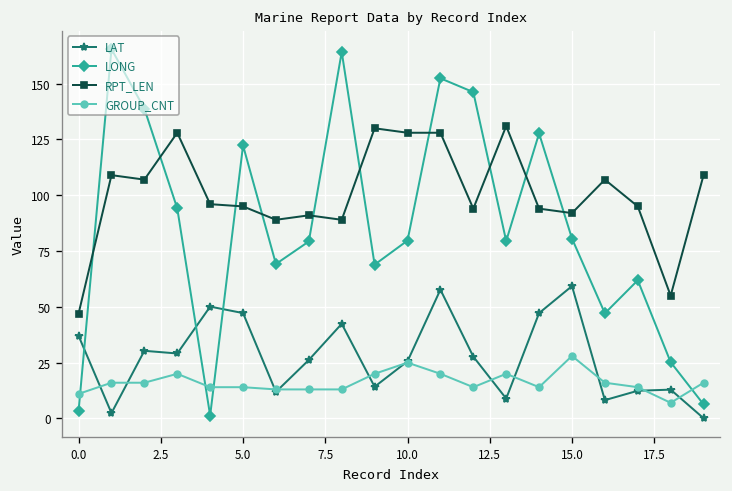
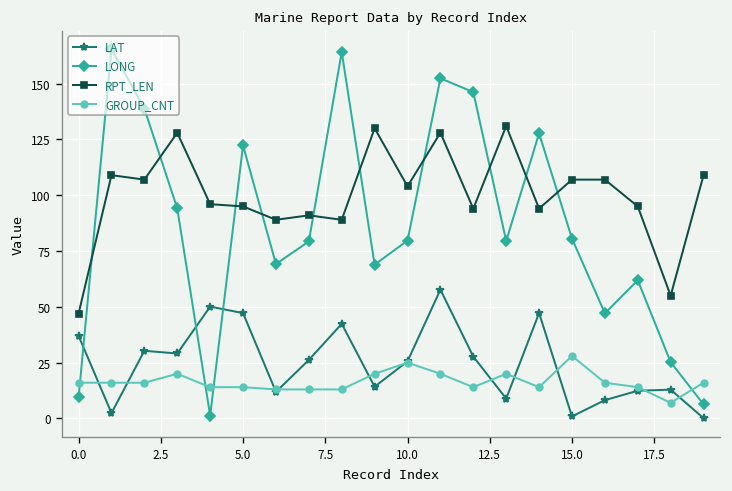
  {
    "LAT": {
      "0.0": 37,
      "5.0": 47,
-     "15.0": 59
+     "15.0": 1
    },
    "LONG": {
-     "0.0": 3,
+     "0.0": 9,
      "5.0": 122,
      "10.0": 80,
      "15.0": 81
    },
    "RPT_LEN": {
      "0.0": 47,
      "5.0": 95,
-     "10.0": 128,
-     "15.0": 92
+     "10.0": 104,
+     "15.0": 107
    },
    "GROUP_CNT": {
-     "0.0": 11,
+     "0.0": 16,
      "5.0": 14,
      "15.0": 28
    }
  }
